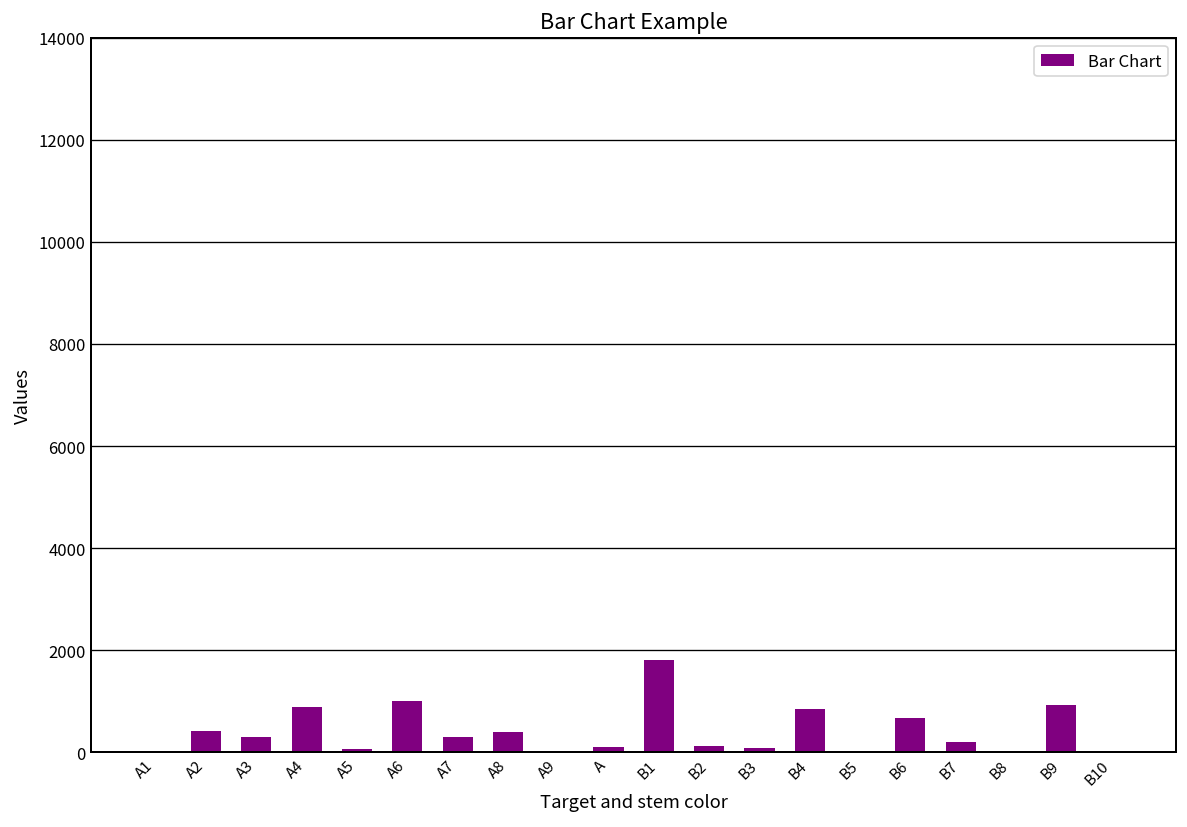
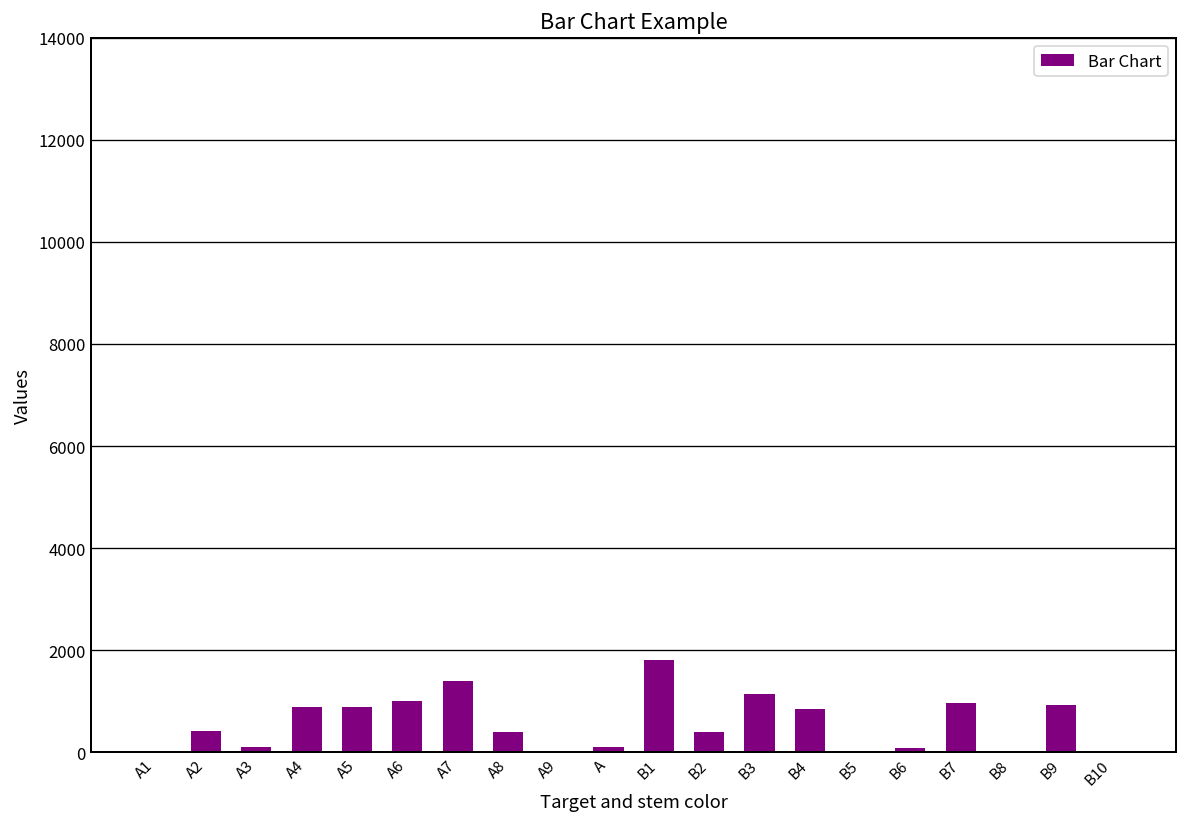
  {
    "A1": 0,
    "A2": 400,
-   "A3": 300,
+   "A3": 100,
    "A4": 900,
-   "A5": 100,
+   "A5": 900,
    "A6": 1000,
-   "A7": 300,
+   "A7": 1400,
    "A8": 400,
    "A9": 0,
    "A": 100,
    "B1": 1800,
-   "B2": 100,
-   "B3": 100,
+   "B2": 400,
+   "B3": 1100,
    "B4": 800,
-   "B6": 700,
-   "B7": 200,
+   "B6": 100,
+   "B7": 1000,
    "B9": 900
  }
